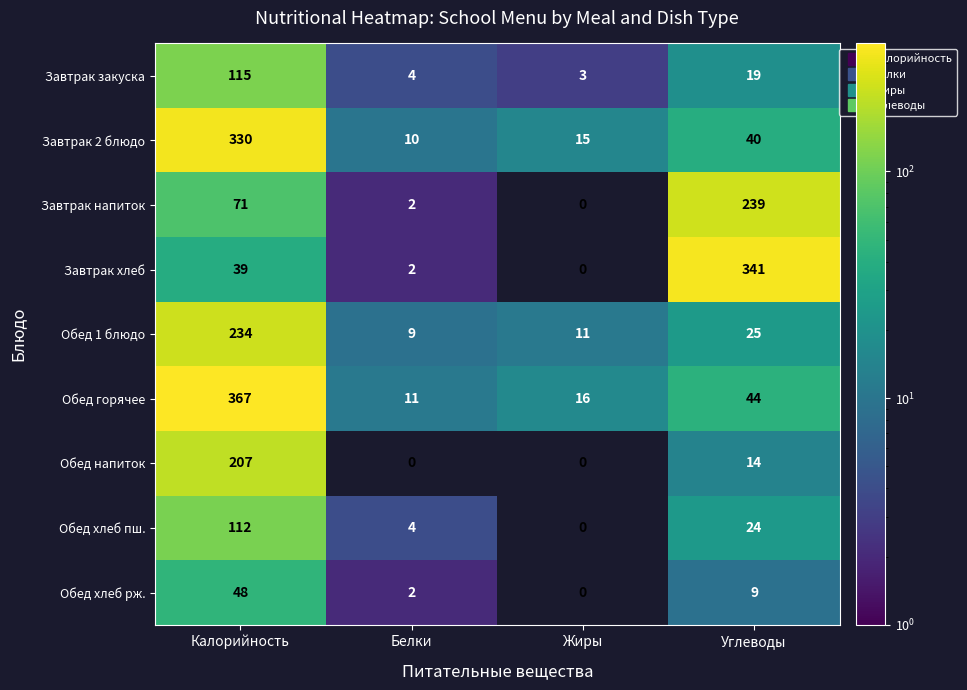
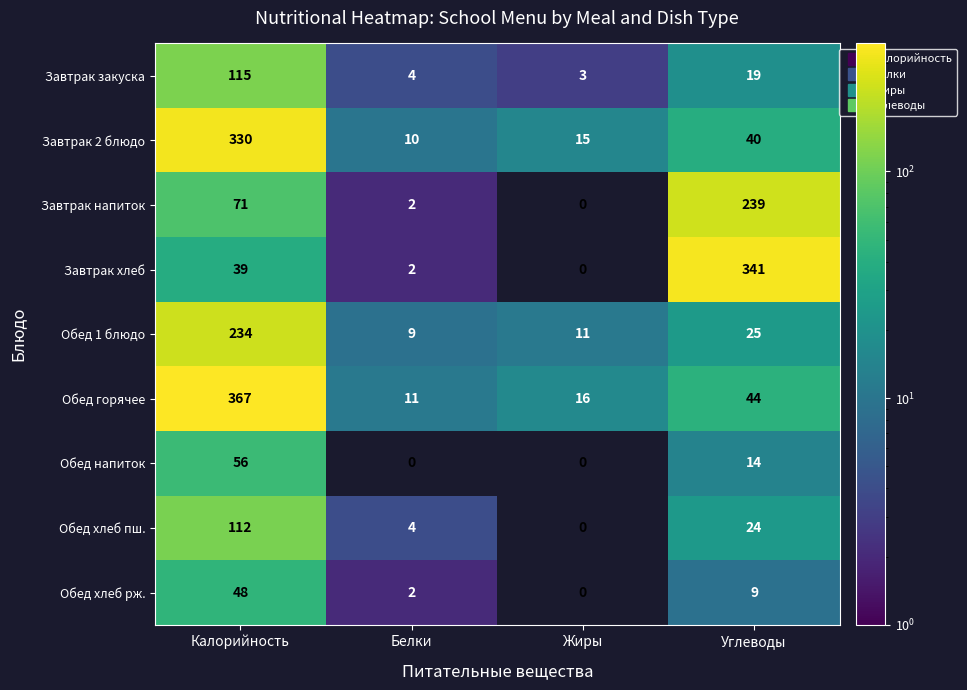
  {
    "Завтрак закуска": {
      "Калорийность": 115,
      "Белки": 4,
      "Жиры": 3,
      "Углеводы": 19
    },
    "Завтрак 2 блюдо": {
      "Калорийность": 330,
      "Белки": 10,
      "Жиры": 15,
      "Углеводы": 40
    },
    "Завтрак напиток": {
      "Калорийность": 71,
      "Белки": 2,
      "Углеводы": 239
    },
    "Завтрак хлеб": {
      "Калорийность": 39,
      "Белки": 2,
      "Углеводы": 341
    },
    "Обед 1 блюдо": {
      "Калорийность": 234,
      "Белки": 9,
      "Жиры": 11,
      "Углеводы": 25
    },
    "Обед горячее": {
      "Калорийность": 367,
      "Белки": 11,
      "Жиры": 16,
      "Углеводы": 44
    },
    "Обед напиток": {
-     "Калорийность": 207,
+     "Калорийность": 56,
      "Углеводы": 14
    },
    "Обед хлеб пш.": {
      "Калорийность": 112,
      "Белки": 4,
      "Углеводы": 24
    },
    "Обед хлеб рж.": {
      "Калорийность": 48,
      "Белки": 2,
      "Углеводы": 9
    }
  }
